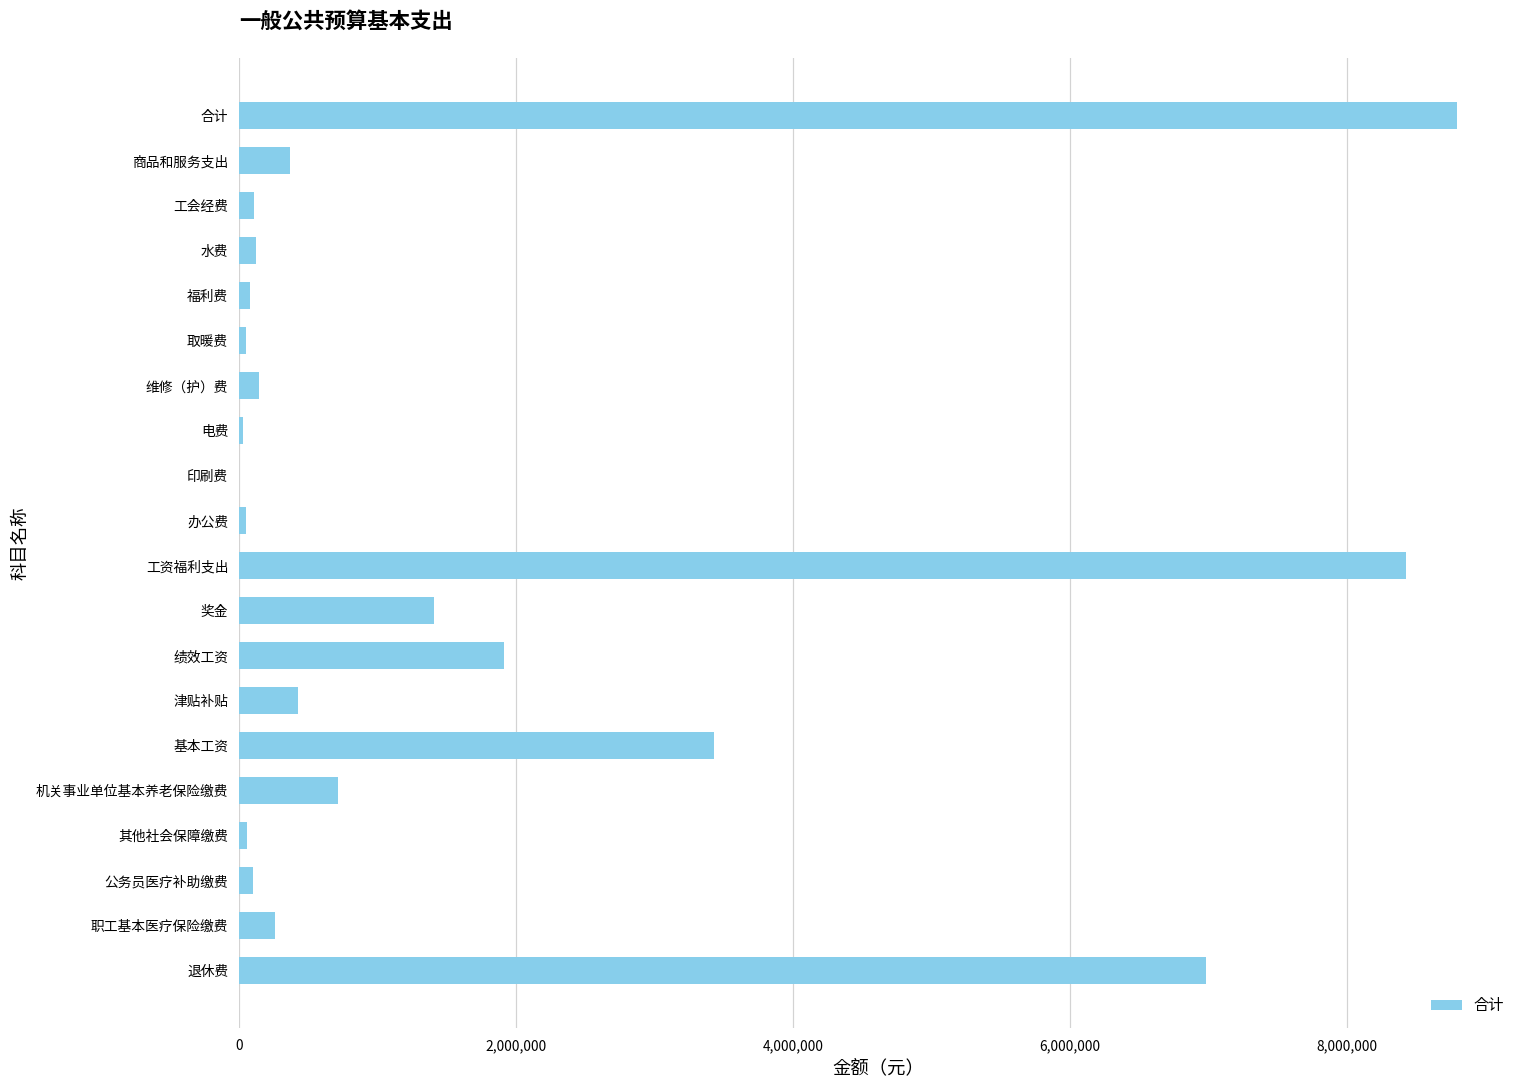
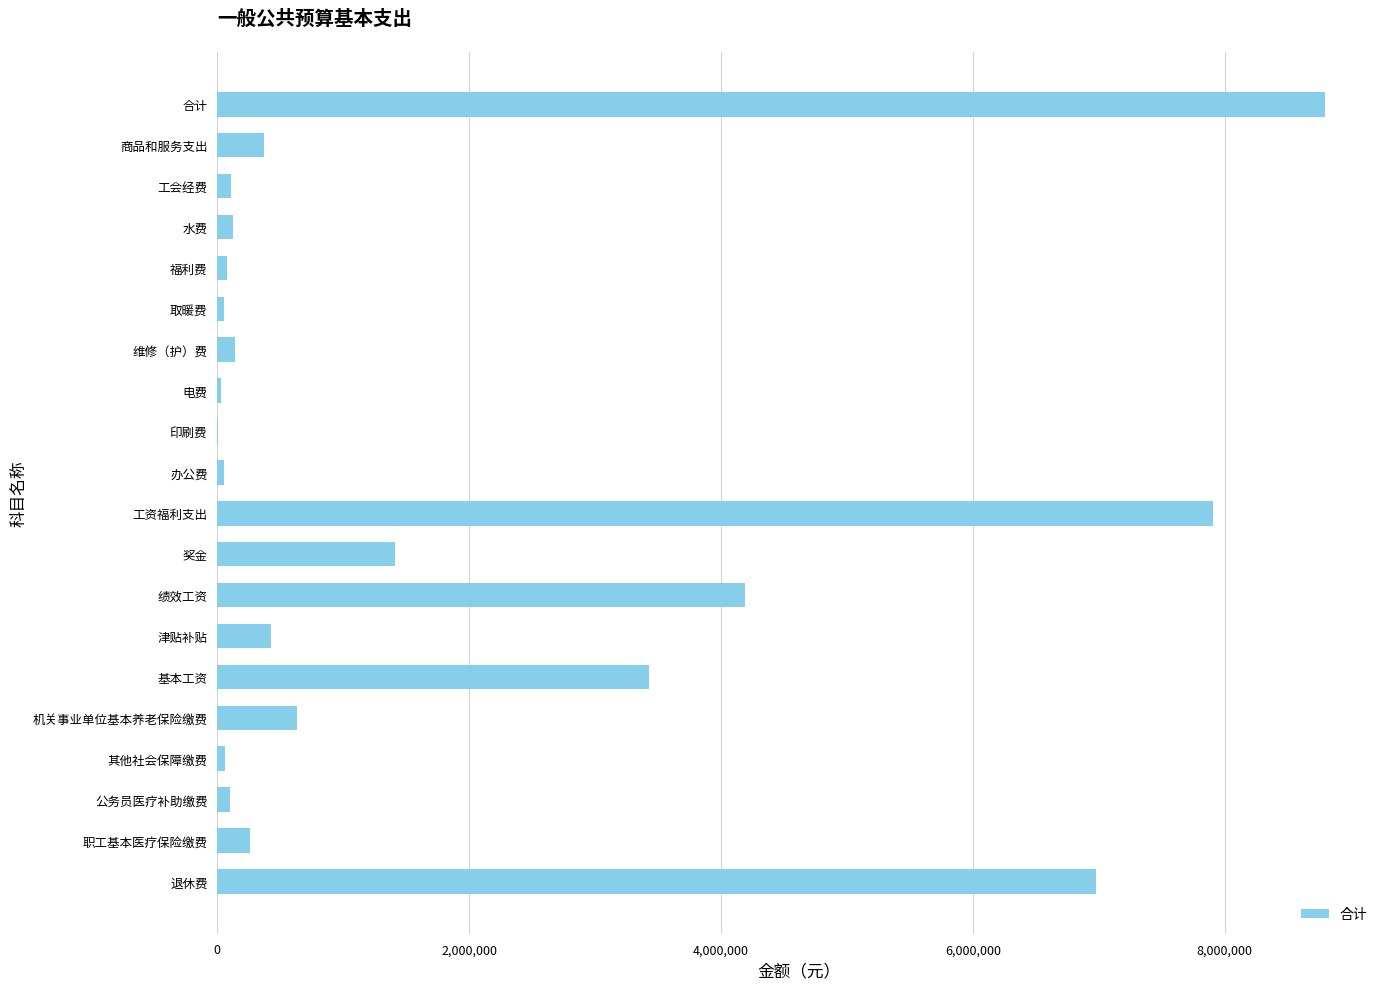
  {
    "合计": "8,790,000",
    "商品和服务支出": "370,000",
    "工会经费": "110,000",
    "水费": "120,000",
    "福利费": "80,000",
    "取暖费": "50,000",
    "维修（护）费": "140,000",
    "电费": "30,000",
    "办公费": "50,000",
-   "工资福利支出": "8,420,000",
+   "工资福利支出": "7,900,000",
    "奖金": "1,410,000",
-   "绩效工资": "1,910,000",
+   "绩效工资": "4,190,000",
    "津贴补贴": "420,000",
    "基本工资": "3,430,000",
-   "机关事业单位基本养老保险缴费": "710,000",
+   "机关事业单位基本养老保险缴费": "630,000",
    "其他社会保障缴费": "60,000",
    "公务员医疗补助缴费": "100,000",
    "职工基本医疗保险缴费": "260,000",
    "退休费": "6,980,000"
  }
